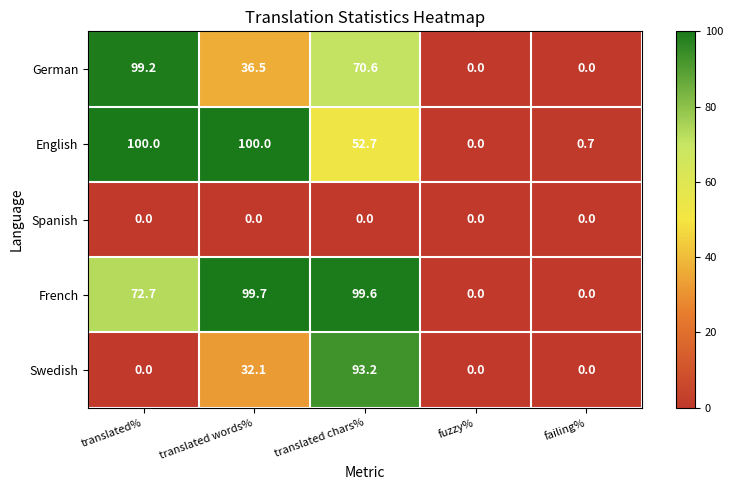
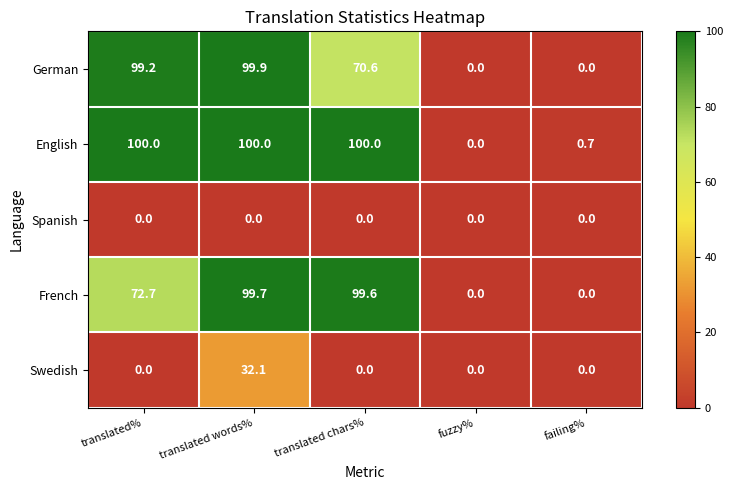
  {
    "German": {
      "translated%": 99.2,
-     "translated words%": 36.5,
+     "translated words%": 99.9,
      "translated chars%": 70.6,
      "fuzzy%": 0.0,
      "failing%": 0.0
    },
    "English": {
      "translated%": 100.0,
      "translated words%": 100.0,
-     "translated chars%": 52.7,
+     "translated chars%": 100.0,
      "fuzzy%": 0.0,
      "failing%": 0.7
    },
    "Spanish": {
      "translated%": 0.0,
      "translated words%": 0.0,
      "translated chars%": 0.0,
      "fuzzy%": 0.0,
      "failing%": 0.0
    },
    "French": {
      "translated%": 72.7,
      "translated words%": 99.7,
      "translated chars%": 99.6,
      "fuzzy%": 0.0,
      "failing%": 0.0
    },
    "Swedish": {
      "translated%": 0.0,
      "translated words%": 32.1,
-     "translated chars%": 93.2,
+     "translated chars%": 0.0,
      "fuzzy%": 0.0,
      "failing%": 0.0
    }
  }
